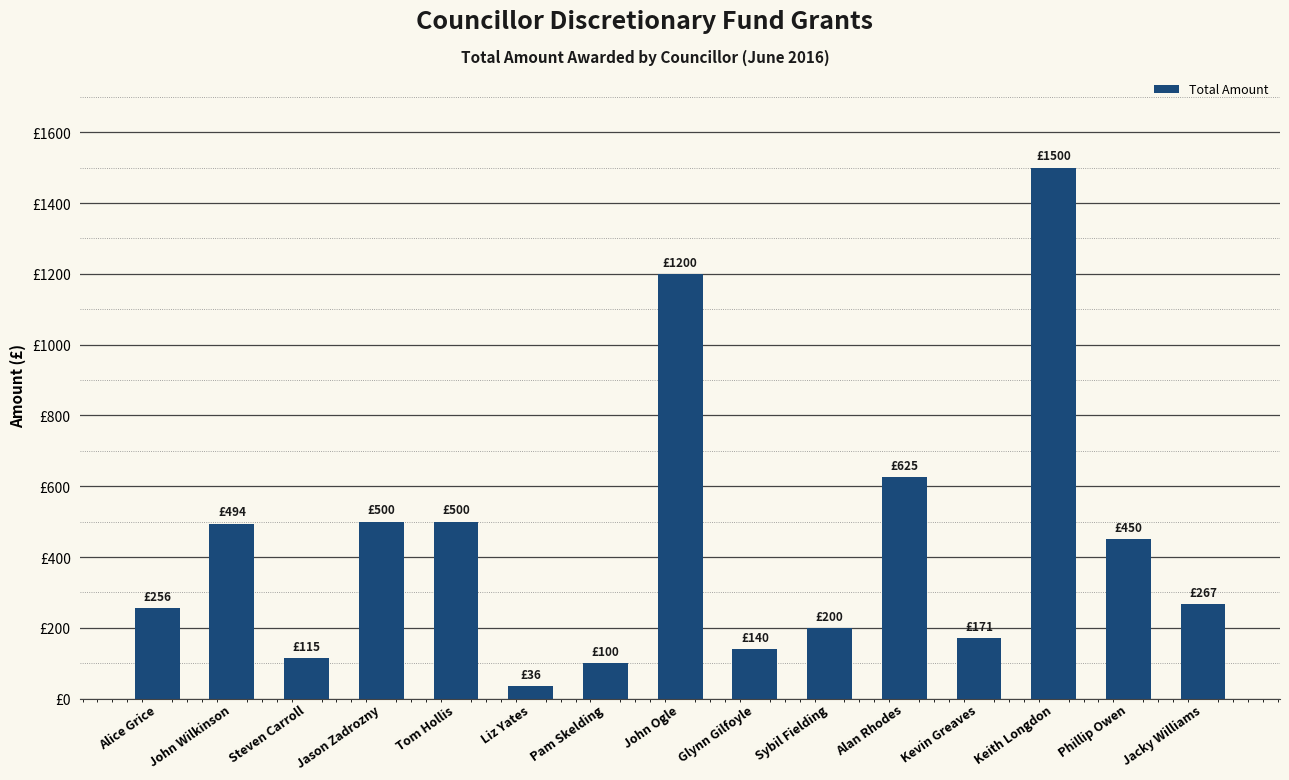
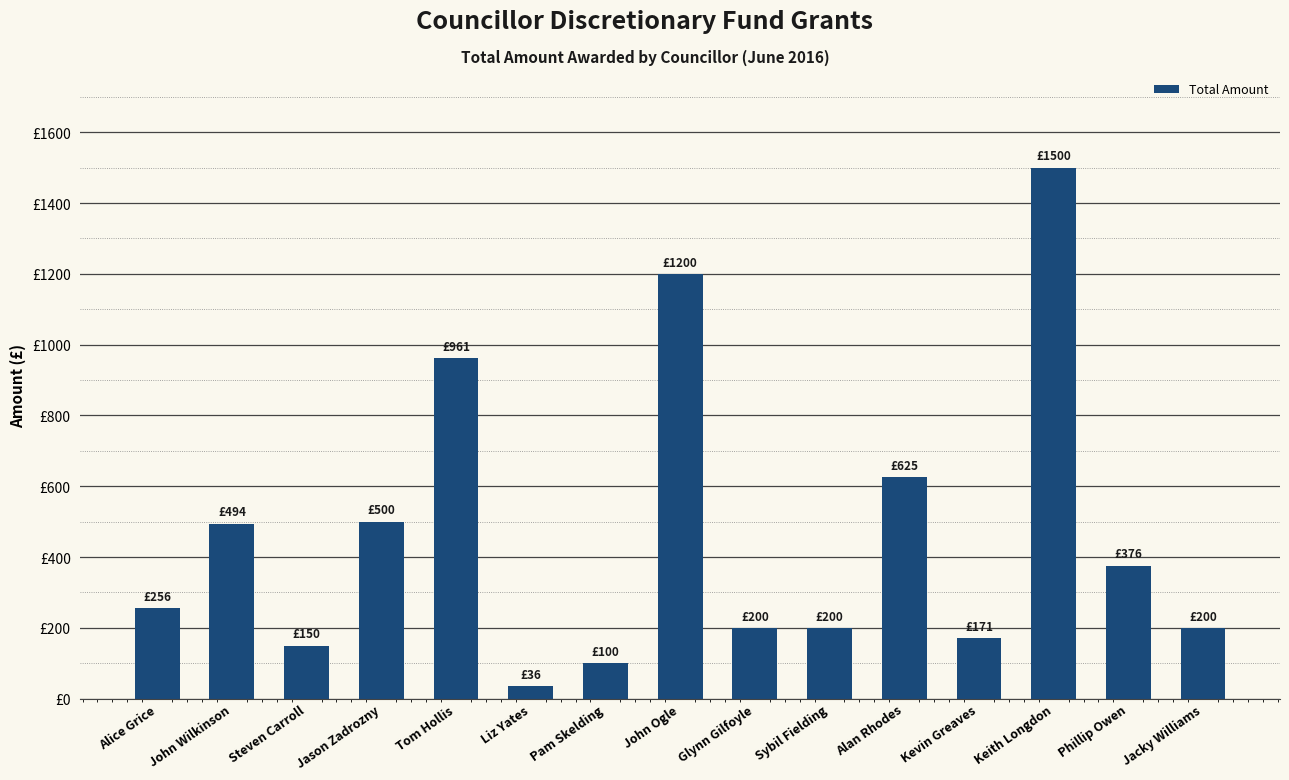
  {
    "Alice Grice": "£256",
    "John Wilkinson": "£494",
-   "Steven Carroll": "£115",
+   "Steven Carroll": "£150",
    "Jason Zadrozny": "£500",
-   "Tom Hollis": "£500",
+   "Tom Hollis": "£961",
    "Liz Yates": "£36",
    "Pam Skelding": "£100",
    "John Ogle": "£1200",
-   "Glynn Gilfoyle": "£140",
+   "Glynn Gilfoyle": "£200",
    "Sybil Fielding": "£200",
    "Alan Rhodes": "£625",
    "Kevin Greaves": "£171",
    "Keith Longdon": "£1500",
-   "Phillip Owen": "£450",
-   "Jacky Williams": "£267"
+   "Phillip Owen": "£376",
+   "Jacky Williams": "£200"
  }
